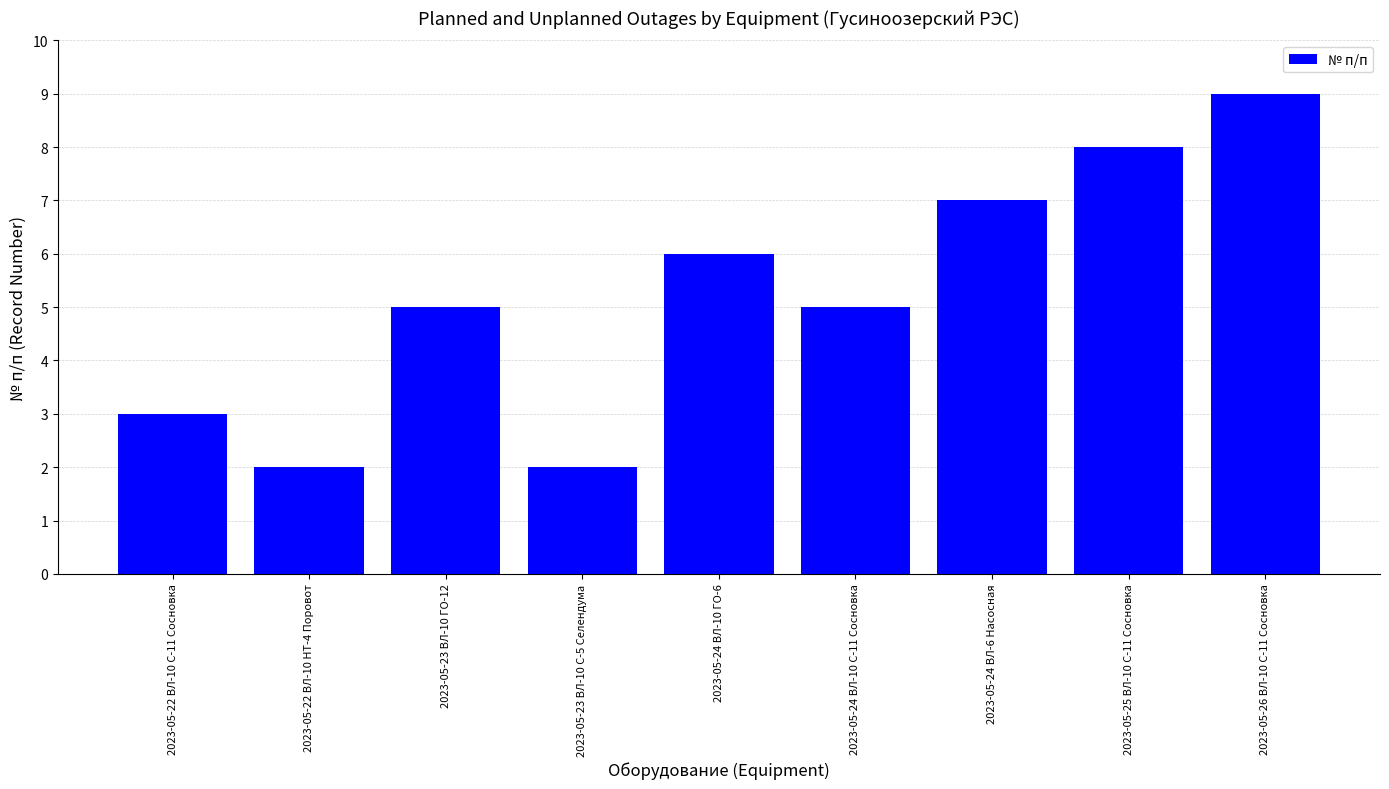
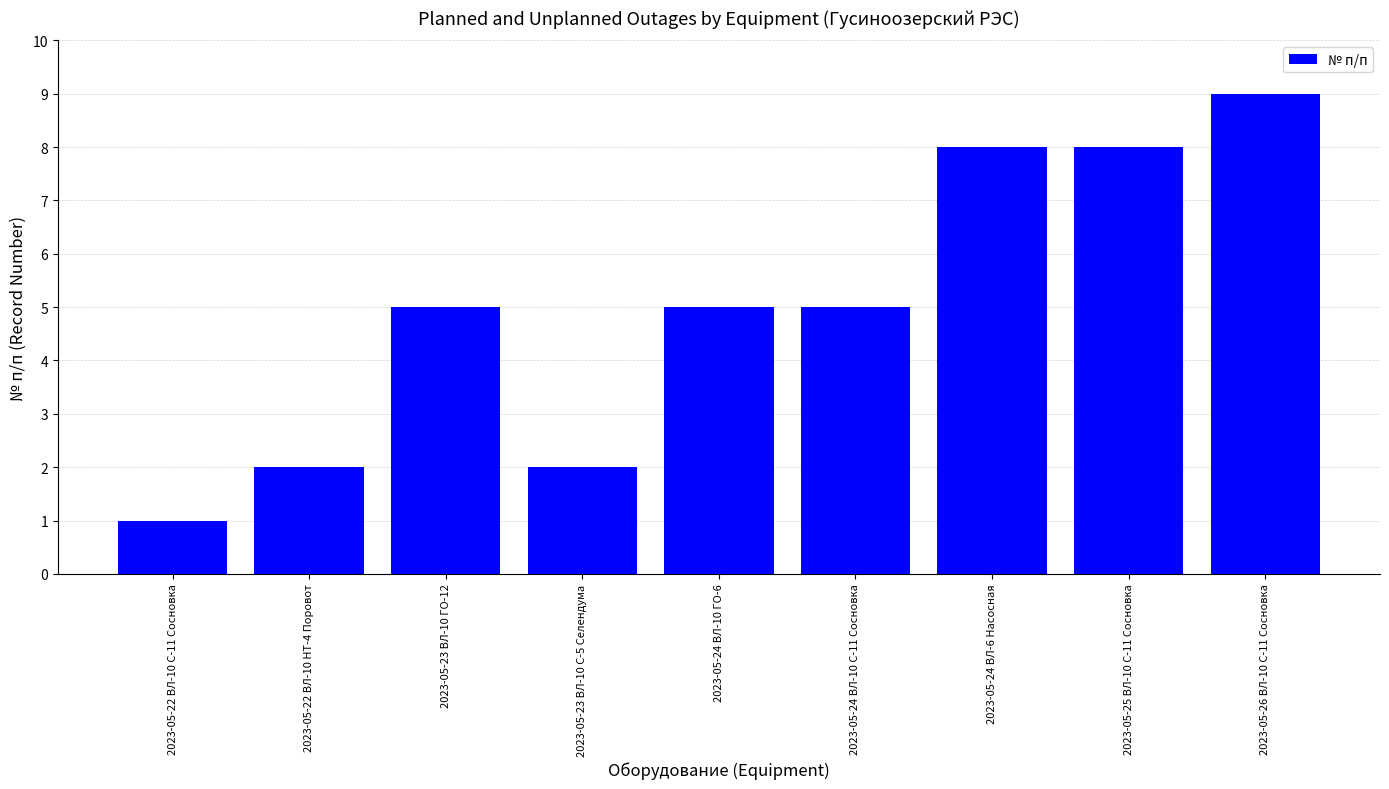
  {
-   "2023-05-22 ВЛ-10 С-11 Сосновка": 3,
+   "2023-05-22 ВЛ-10 С-11 Сосновка": 1,
    "2023-05-22 ВЛ-10 НТ-4 Поровот": 2,
    "2023-05-23 ВЛ-10 ГО-12": 5,
    "2023-05-23 ВЛ-10 С-5 Селендума": 2,
-   "2023-05-24 ВЛ-10 ГО-6": 6,
+   "2023-05-24 ВЛ-10 ГО-6": 5,
    "2023-05-24 ВЛ-10 С-11 Сосновка": 5,
-   "2023-05-24 ВЛ-6 Насосная": 7,
+   "2023-05-24 ВЛ-6 Насосная": 8,
    "2023-05-25 ВЛ-10 С-11 Сосновка": 8,
    "2023-05-26 ВЛ-10 С-11 Сосновка": 9
  }
